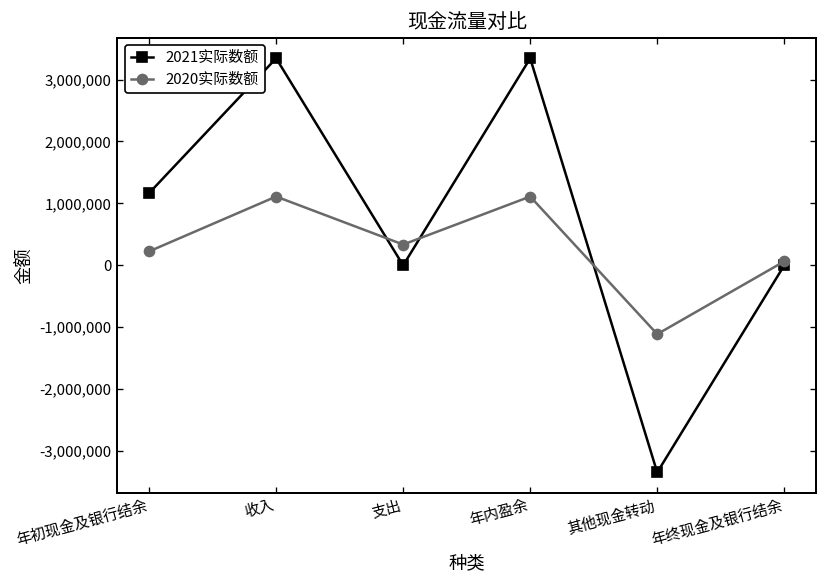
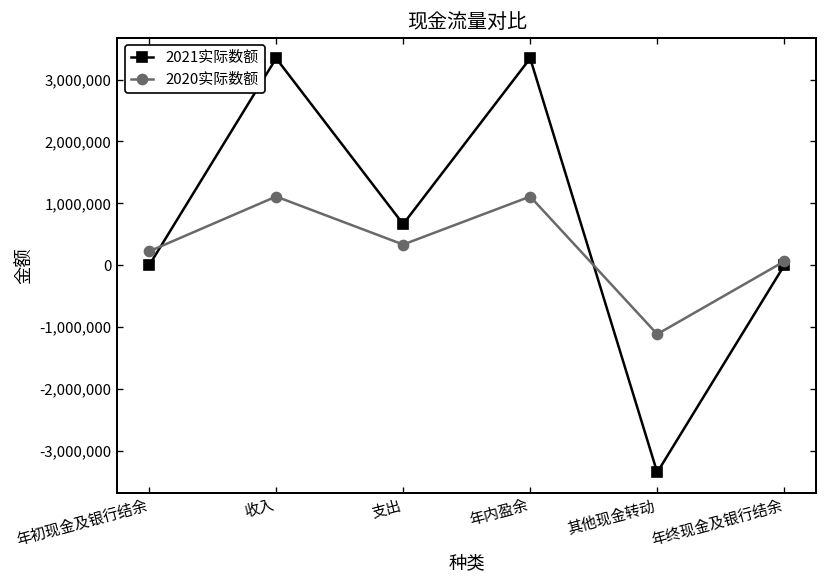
  {
    "2021实际数额": {
-     "年初现金及银行结余": "1,200,000",
+     "年初现金及银行结余": "0",
      "收入": "3,300,000",
-     "支出": "0",
+     "支出": "700,000",
      "年内盈余": "3,300,000",
      "其他现金转动": "-3,300,000",
      "年终现金及银行结余": "0"
    },
    "2020实际数额": {
      "年初现金及银行结余": "200,000",
      "收入": "1,100,000",
      "支出": "300,000",
      "年内盈余": "1,100,000",
      "其他现金转动": "-1,100,000",
      "年终现金及银行结余": "100,000"
    }
  }
